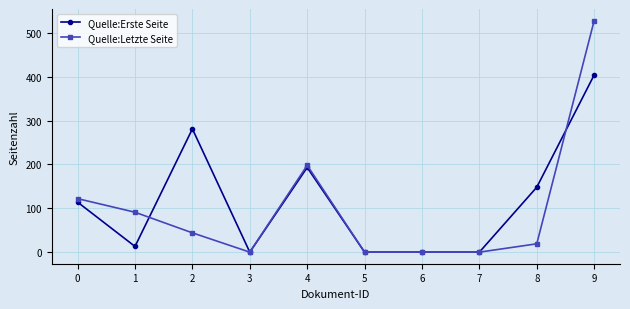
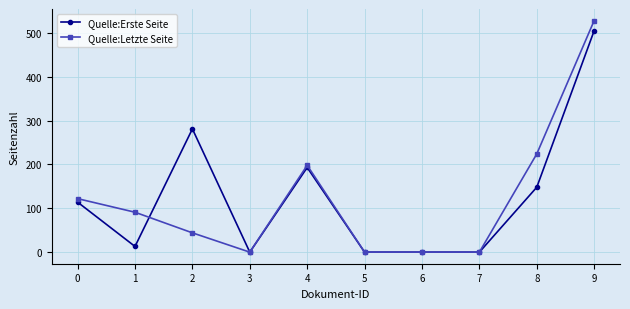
  {
    "Quelle:Erste Seite": {
      "0": 110,
      "1": 10,
      "2": 280,
      "8": 150,
-     "9": 400
+     "9": 510
    },
    "Quelle:Letzte Seite": {
      "0": 120,
      "1": 90,
      "2": 40,
-     "8": 20,
+     "8": 220,
      "9": 530
    }
  }
